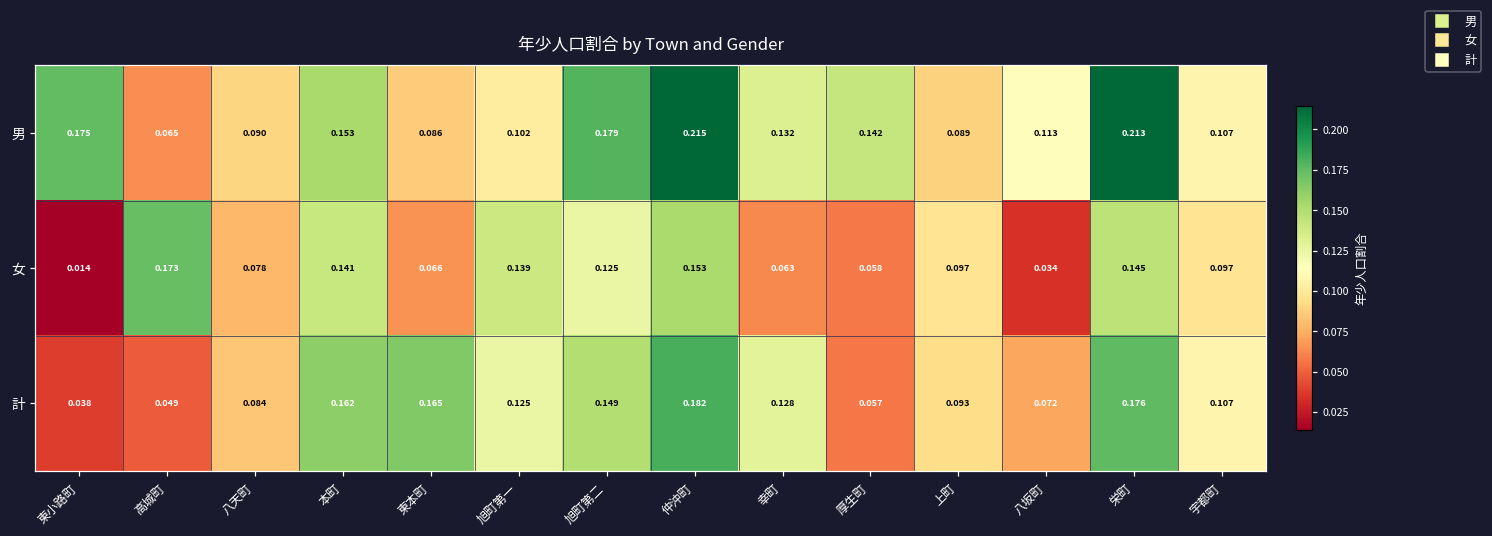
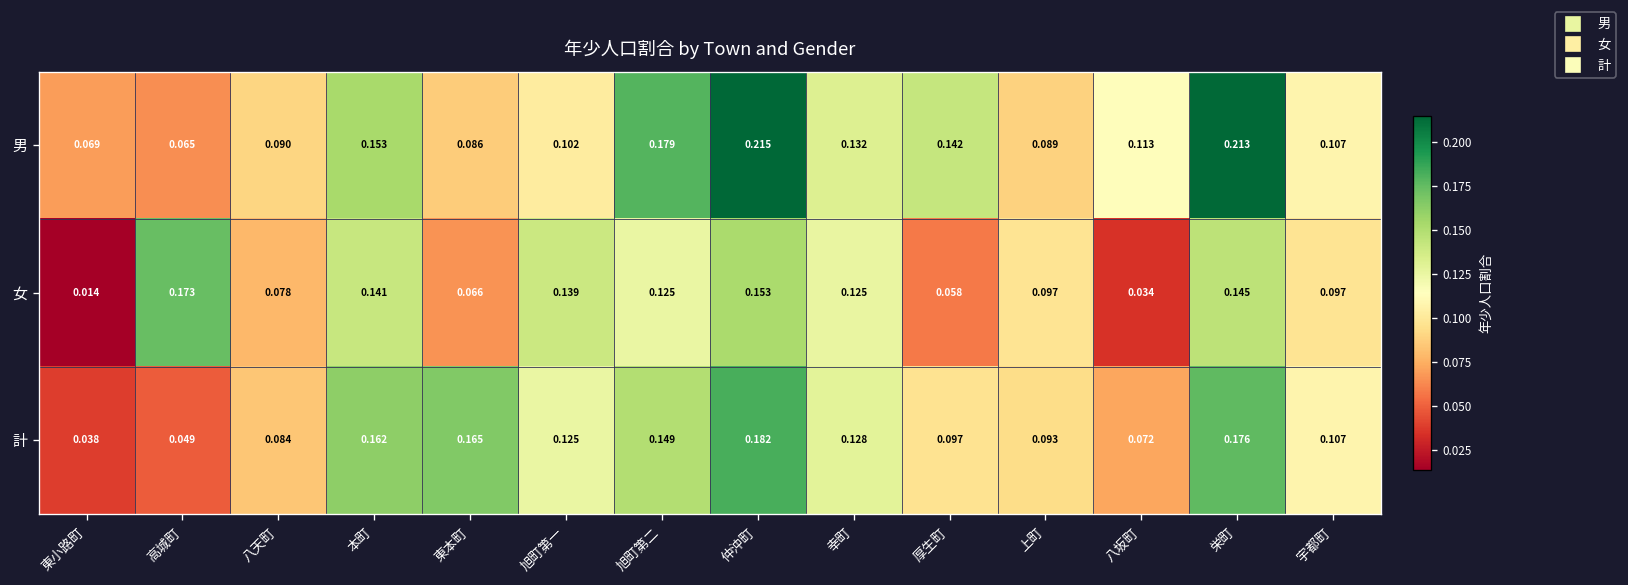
  {
    "男": {
-     "東小路町": 0.175,
+     "東小路町": 0.069,
      "高城町": 0.065,
      "八天町": 0.090,
      "本町": 0.153,
      "東本町": 0.086,
      "旭町第一": 0.102,
      "旭町第二": 0.179,
      "仲沖町": 0.215,
      "幸町": 0.132,
      "厚生町": 0.142,
      "上町": 0.089,
      "八坂町": 0.113,
      "栄町": 0.213,
      "宇都町": 0.107
    },
    "女": {
      "東小路町": 0.014,
      "高城町": 0.173,
      "八天町": 0.078,
      "本町": 0.141,
      "東本町": 0.066,
      "旭町第一": 0.139,
      "旭町第二": 0.125,
      "仲沖町": 0.153,
-     "幸町": 0.063,
+     "幸町": 0.125,
      "厚生町": 0.058,
      "上町": 0.097,
      "八坂町": 0.034,
      "栄町": 0.145,
      "宇都町": 0.097
    },
    "計": {
      "東小路町": 0.038,
      "高城町": 0.049,
      "八天町": 0.084,
      "本町": 0.162,
      "東本町": 0.165,
      "旭町第一": 0.125,
      "旭町第二": 0.149,
      "仲沖町": 0.182,
      "幸町": 0.128,
-     "厚生町": 0.057,
+     "厚生町": 0.097,
      "上町": 0.093,
      "八坂町": 0.072,
      "栄町": 0.176,
      "宇都町": 0.107
    }
  }
